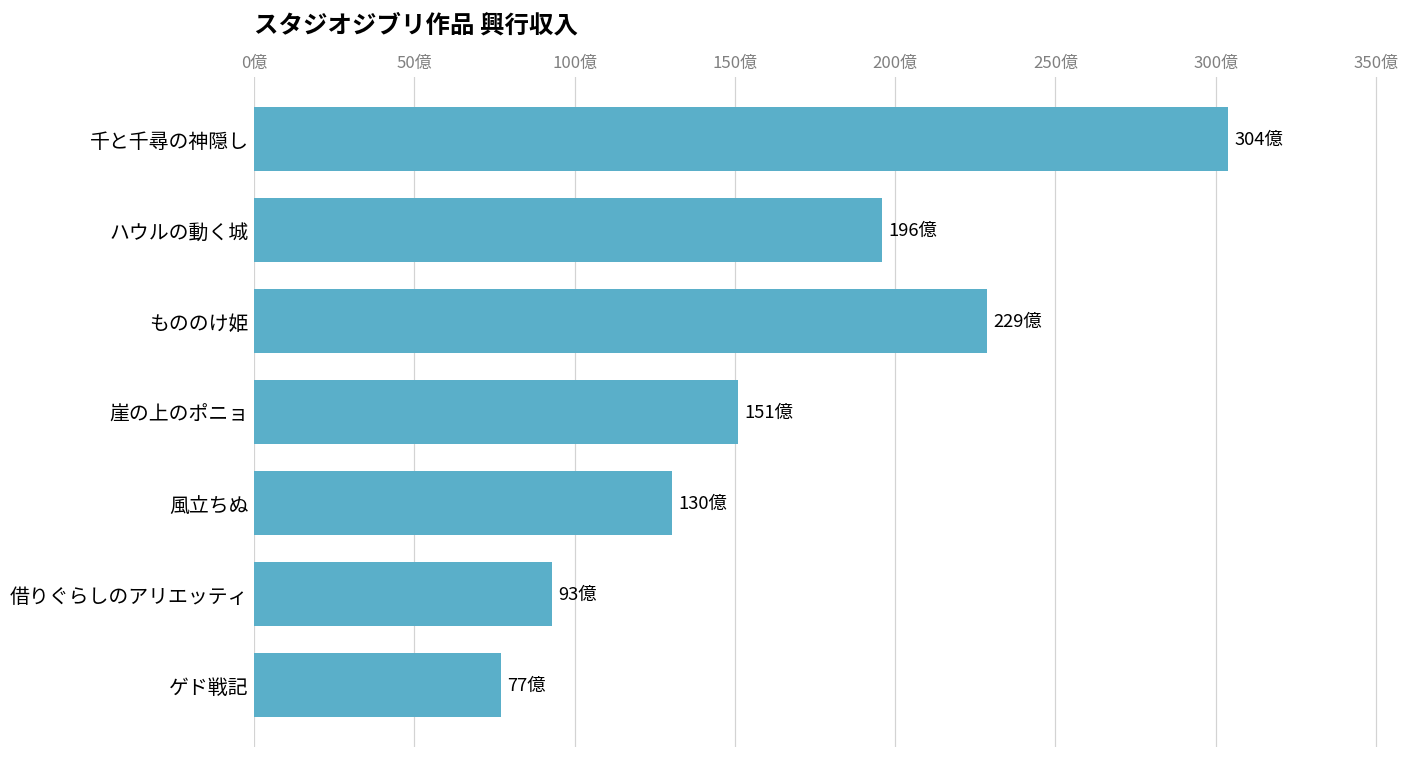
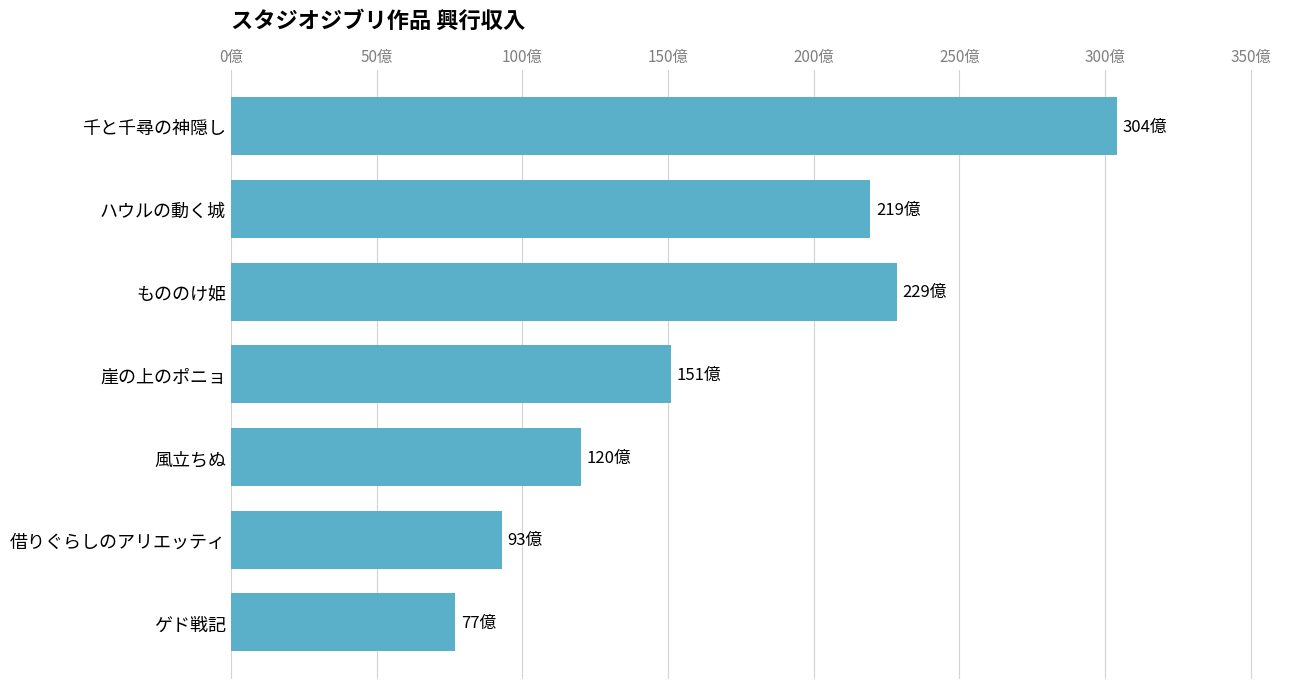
  {
    "千と千尋の神隠し": "304億",
-   "ハウルの動く城": "196億",
+   "ハウルの動く城": "219億",
    "もののけ姫": "229億",
    "崖の上のポニョ": "151億",
-   "風立ちぬ": "130億",
+   "風立ちぬ": "120億",
    "借りぐらしのアリエッティ": "93億",
    "ゲド戦記": "77億"
  }
